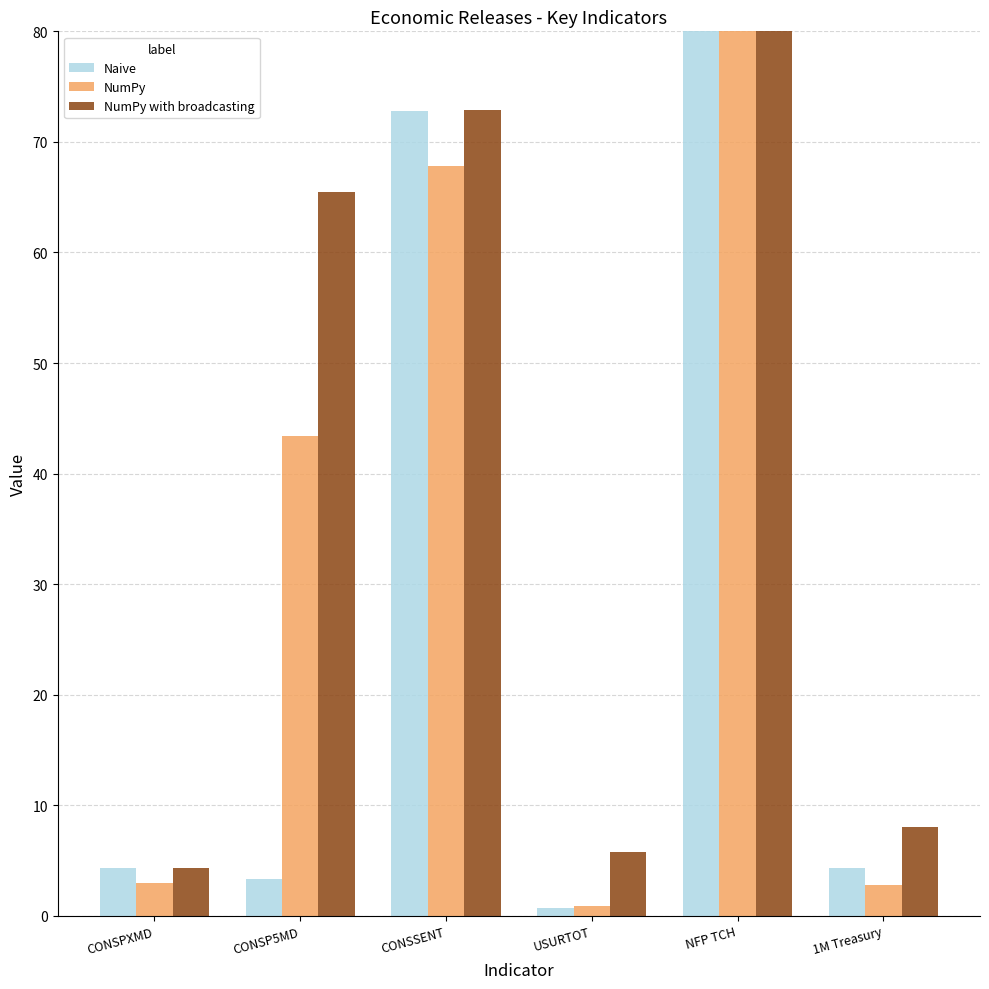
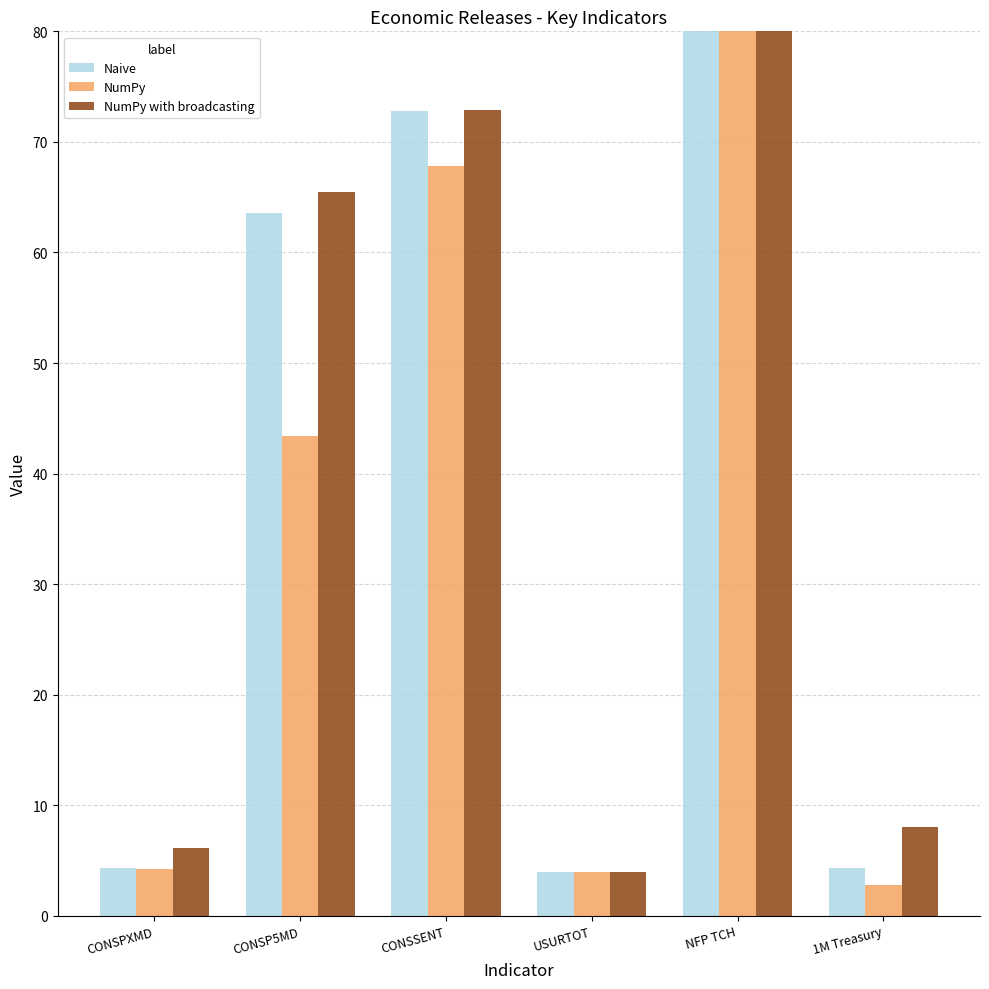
  {
    "Naive": {
      "CONSPXMD": 4.3,
-     "CONSP5MD": 3.3,
+     "CONSP5MD": 63.6,
      "CONSSENT": 72.8,
-     "USURTOT": 0.7,
+     "USURTOT": 4.0,
      "1M Treasury": 4.3
    },
    "NumPy": {
-     "CONSPXMD": 3.0,
+     "CONSPXMD": 4.3,
      "CONSP5MD": 43.4,
      "CONSSENT": 67.8,
-     "USURTOT": 0.9,
+     "USURTOT": 4.0,
      "1M Treasury": 2.8
    },
    "NumPy with broadcasting": {
-     "CONSPXMD": 4.3,
+     "CONSPXMD": 6.1,
      "CONSP5MD": 65.5,
      "CONSSENT": 72.9,
-     "USURTOT": 5.8,
+     "USURTOT": 4.0,
      "1M Treasury": 8.0
    }
  }
